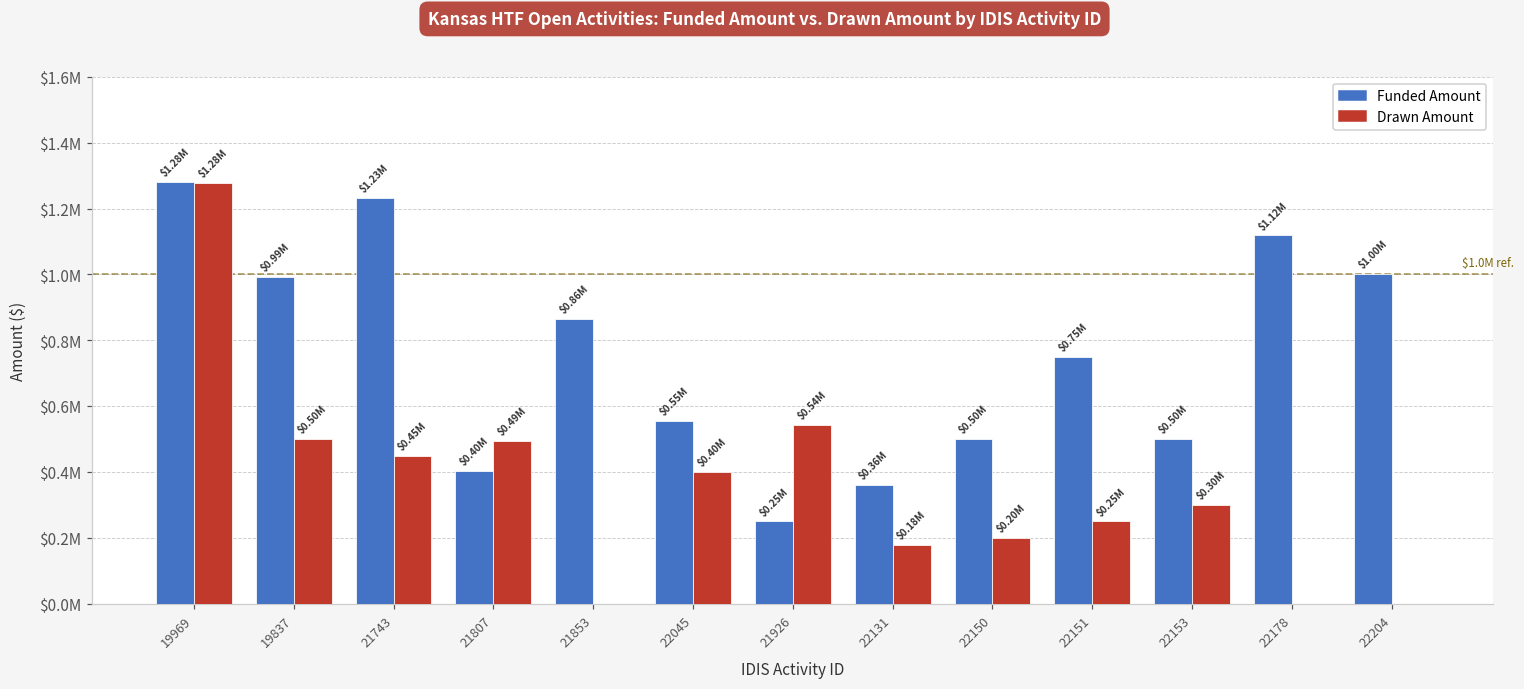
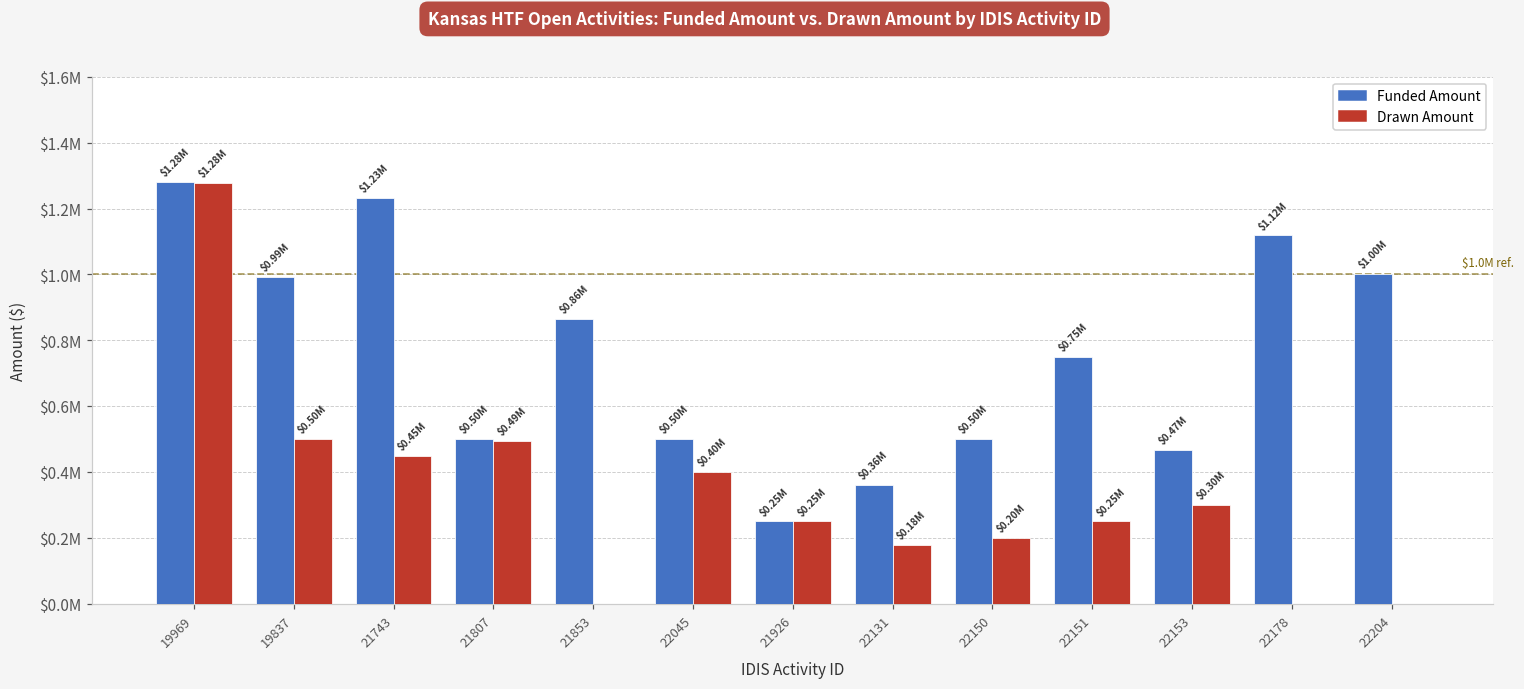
  {
    "Funded Amount": {
      "19969": "$1.28M",
      "19837": "$0.99M",
      "21743": "$1.23M",
-     "21807": "$0.40M",
+     "21807": "$0.50M",
      "21853": "$0.86M",
-     "22045": "$0.55M",
+     "22045": "$0.50M",
      "21926": "$0.25M",
      "22131": "$0.36M",
      "22150": "$0.50M",
      "22151": "$0.75M",
-     "22153": "$0.50M",
+     "22153": "$0.47M",
      "22178": "$1.12M",
      "22204": "$1.00M"
    },
    "Drawn Amount": {
      "19969": "$1.28M",
      "19837": "$0.50M",
      "21743": "$0.45M",
      "21807": "$0.49M",
      "22045": "$0.40M",
-     "21926": "$0.54M",
+     "21926": "$0.25M",
      "22131": "$0.18M",
      "22150": "$0.20M",
      "22151": "$0.25M",
      "22153": "$0.30M"
    }
  }
